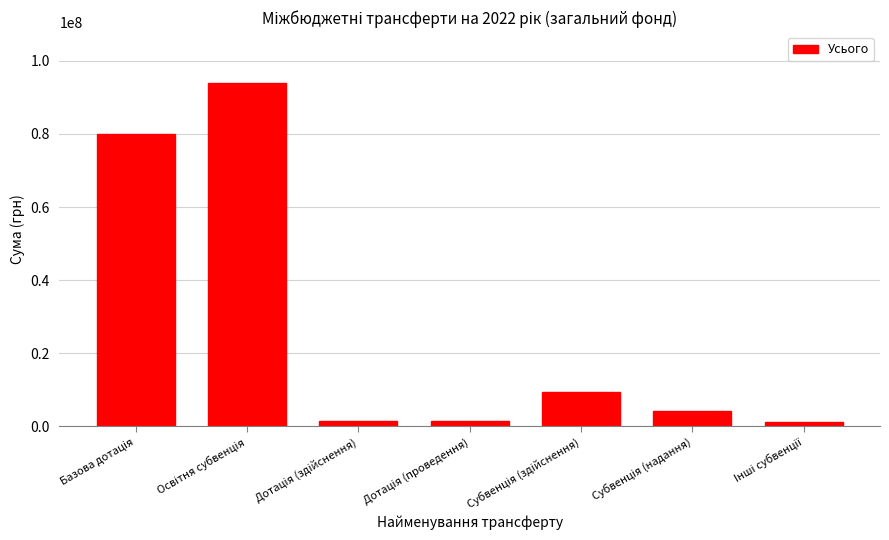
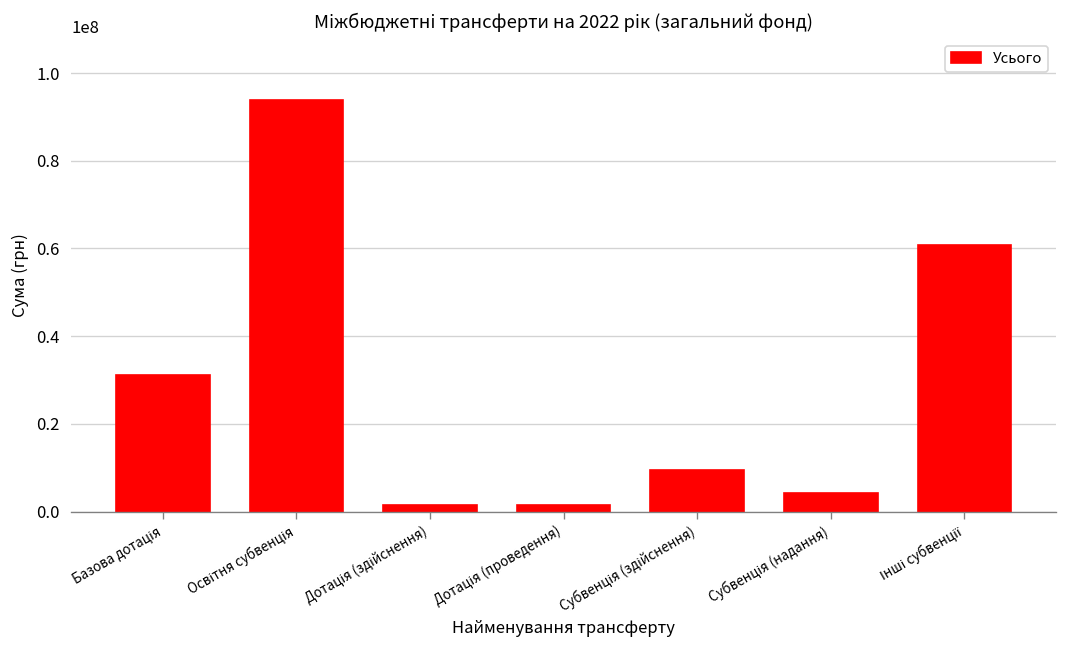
  {
-   "Базова дотація": 80000000,
+   "Базова дотація": 31000000,
    "Освітня субвенція": 94000000,
    "Дотація (здійснення)": 2000000,
    "Дотація (проведення)": 1000000,
    "Субвенція (здійснення)": 9000000,
    "Субвенція (надання)": 4000000,
-   "Інші субвенції": 1000000
+   "Інші субвенції": 61000000
  }
